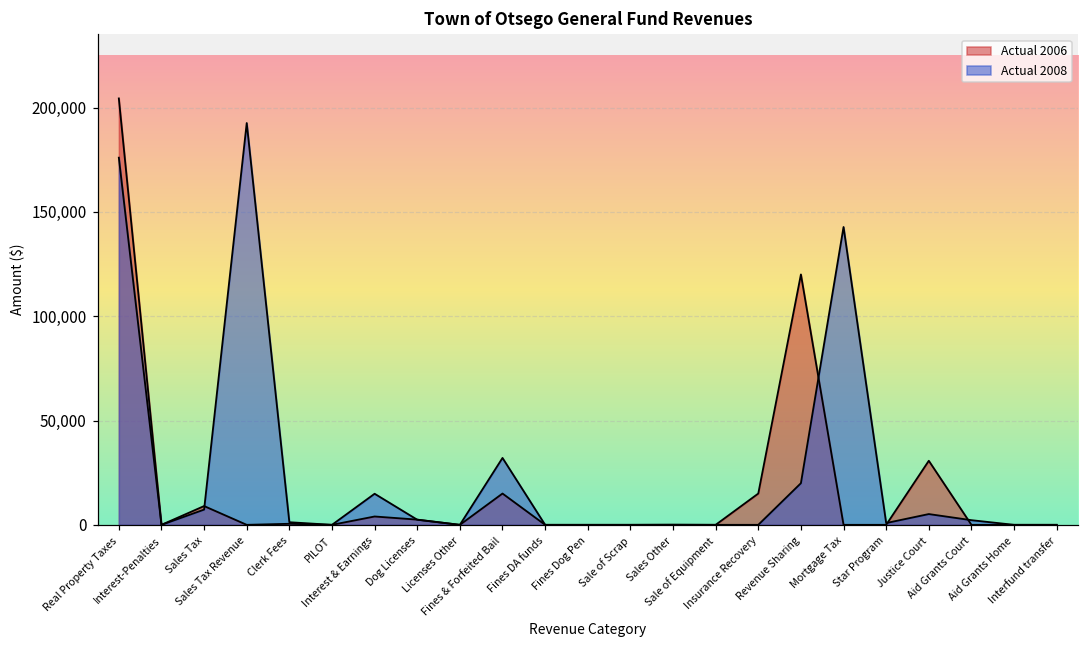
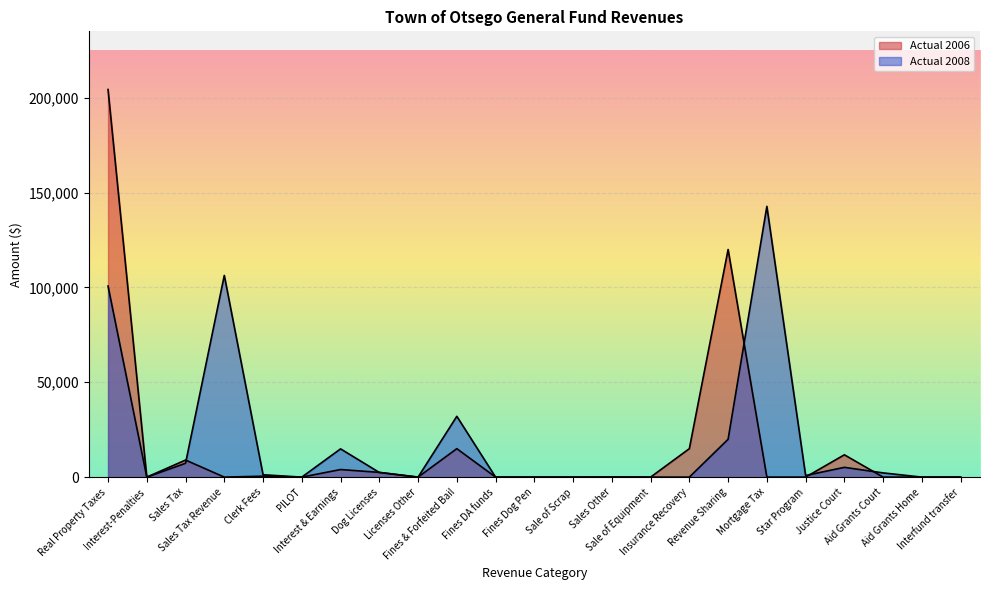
  {
    "Actual 2006": {
      "Real Property Taxes": "204,000",
      "Sales Tax": "9,000",
      "Sales Tax Revenue": "0",
      "Interest & Earnings": "4,000",
      "Fines & Forfeited Bail": "15,000",
      "Insurance Recovery": "15,000",
      "Revenue Sharing": "120,000",
      "Mortgage Tax": "0",
-     "Justice Court": "31,000",
+     "Justice Court": "12,000",
      "Aid Grants Court": "0"
    },
    "Actual 2008": {
-     "Real Property Taxes": "176,000",
+     "Real Property Taxes": "101,000",
      "Sales Tax": "7,000",
-     "Sales Tax Revenue": "193,000",
+     "Sales Tax Revenue": "106,000",
      "Interest & Earnings": "15,000",
      "Fines & Forfeited Bail": "32,000",
      "Insurance Recovery": "0",
      "Revenue Sharing": "20,000",
      "Mortgage Tax": "143,000",
      "Justice Court": "5,000",
      "Aid Grants Court": "2,000"
    }
  }
